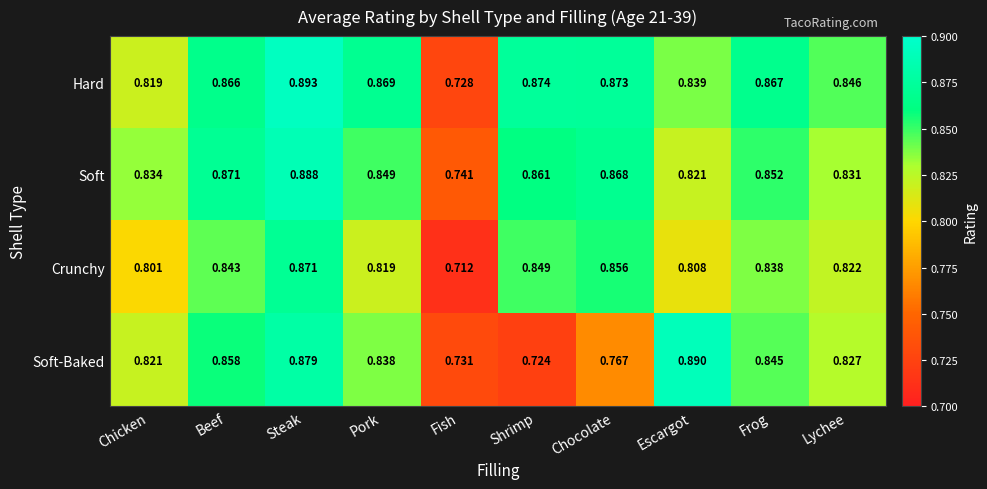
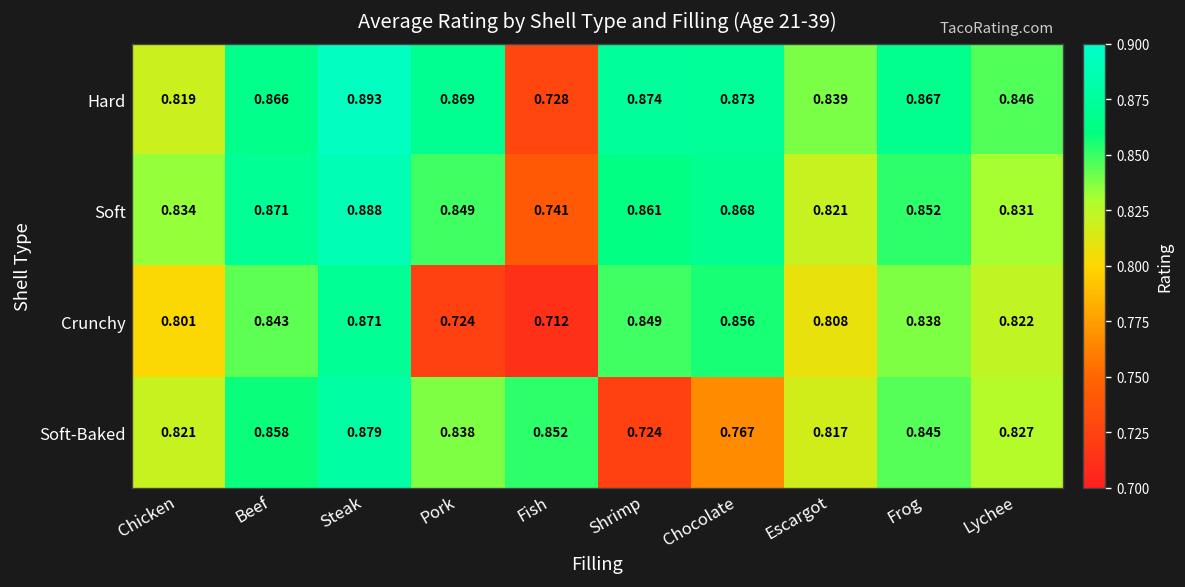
  {
    "Hard": {
      "Chicken": 0.819,
      "Beef": 0.866,
      "Steak": 0.893,
      "Pork": 0.869,
      "Fish": 0.728,
      "Shrimp": 0.874,
      "Chocolate": 0.873,
      "Escargot": 0.839,
      "Frog": 0.867,
      "Lychee": 0.846
    },
    "Soft": {
      "Chicken": 0.834,
      "Beef": 0.871,
      "Steak": 0.888,
      "Pork": 0.849,
      "Fish": 0.741,
      "Shrimp": 0.861,
      "Chocolate": 0.868,
      "Escargot": 0.821,
      "Frog": 0.852,
      "Lychee": 0.831
    },
    "Crunchy": {
      "Chicken": 0.801,
      "Beef": 0.843,
      "Steak": 0.871,
-     "Pork": 0.819,
+     "Pork": 0.724,
      "Fish": 0.712,
      "Shrimp": 0.849,
      "Chocolate": 0.856,
      "Escargot": 0.808,
      "Frog": 0.838,
      "Lychee": 0.822
    },
    "Soft-Baked": {
      "Chicken": 0.821,
      "Beef": 0.858,
      "Steak": 0.879,
      "Pork": 0.838,
-     "Fish": 0.731,
+     "Fish": 0.852,
      "Shrimp": 0.724,
      "Chocolate": 0.767,
-     "Escargot": 0.890,
+     "Escargot": 0.817,
      "Frog": 0.845,
      "Lychee": 0.827
    }
  }
